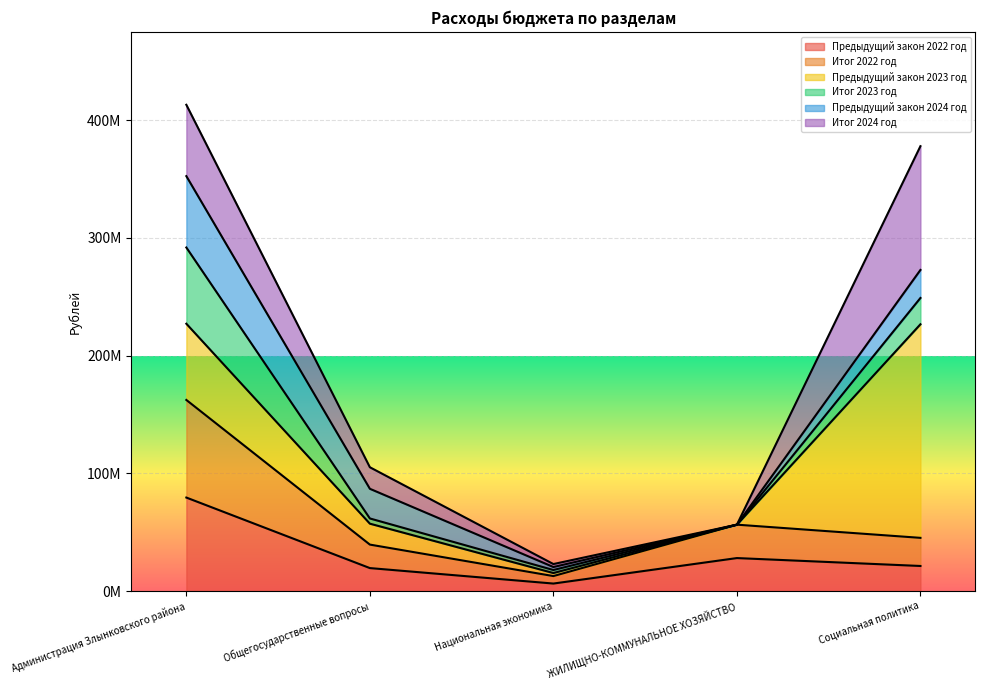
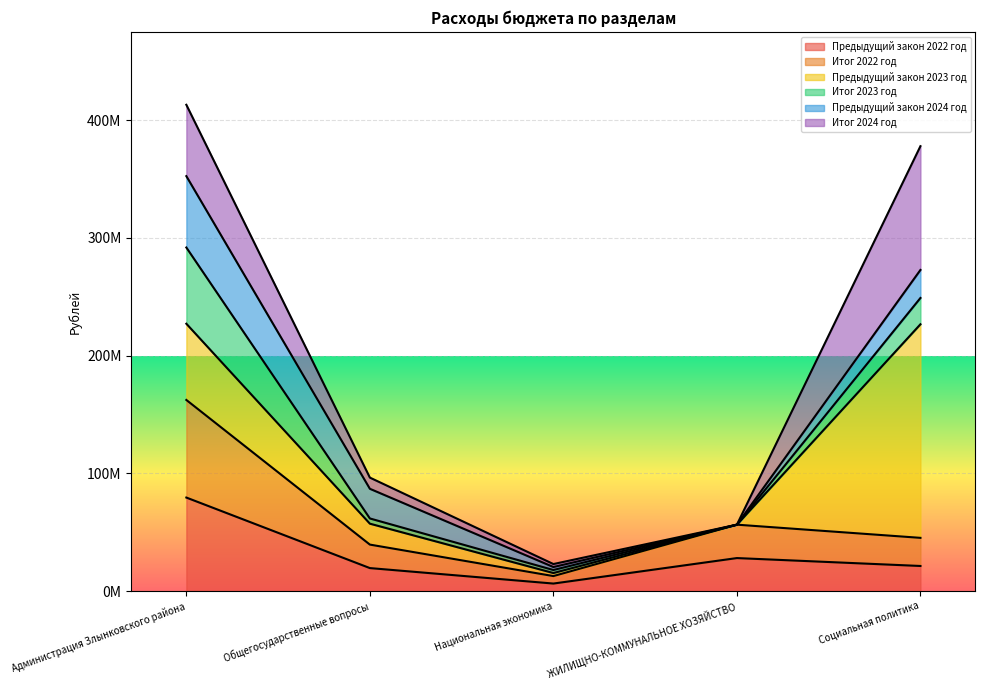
  {
    "Предыдущий закон 2023 год": {
      "Администрация Злынковского района": 65000000,
      "Общегосударственные вопросы": 18000000,
      "Национальная экономика": 3000000,
      "Социальная политика": 181000000
    },
    "Итог 2023 год": {
      "Администрация Злынковского района": 65000000,
      "Общегосударственные вопросы": 4000000,
      "Национальная экономика": 3000000,
      "Социальная политика": 22000000
    },
    "Предыдущий закон 2024 год": {
      "Администрация Злынковского района": 61000000,
      "Общегосударственные вопросы": 25000000,
      "Национальная экономика": 3000000,
      "Социальная политика": 24000000
    },
    "Итог 2024 год": {
      "Администрация Злынковского района": 61000000,
-     "Общегосударственные вопросы": 18000000,
+     "Общегосударственные вопросы": 10000000,
      "Национальная экономика": 3000000,
      "Социальная политика": 105000000
    }
  }
